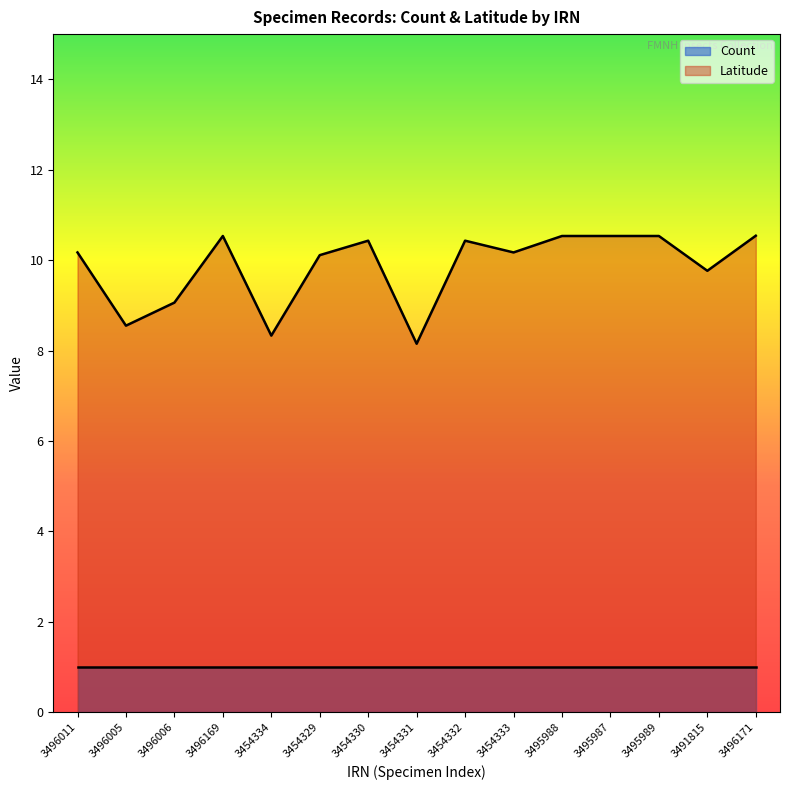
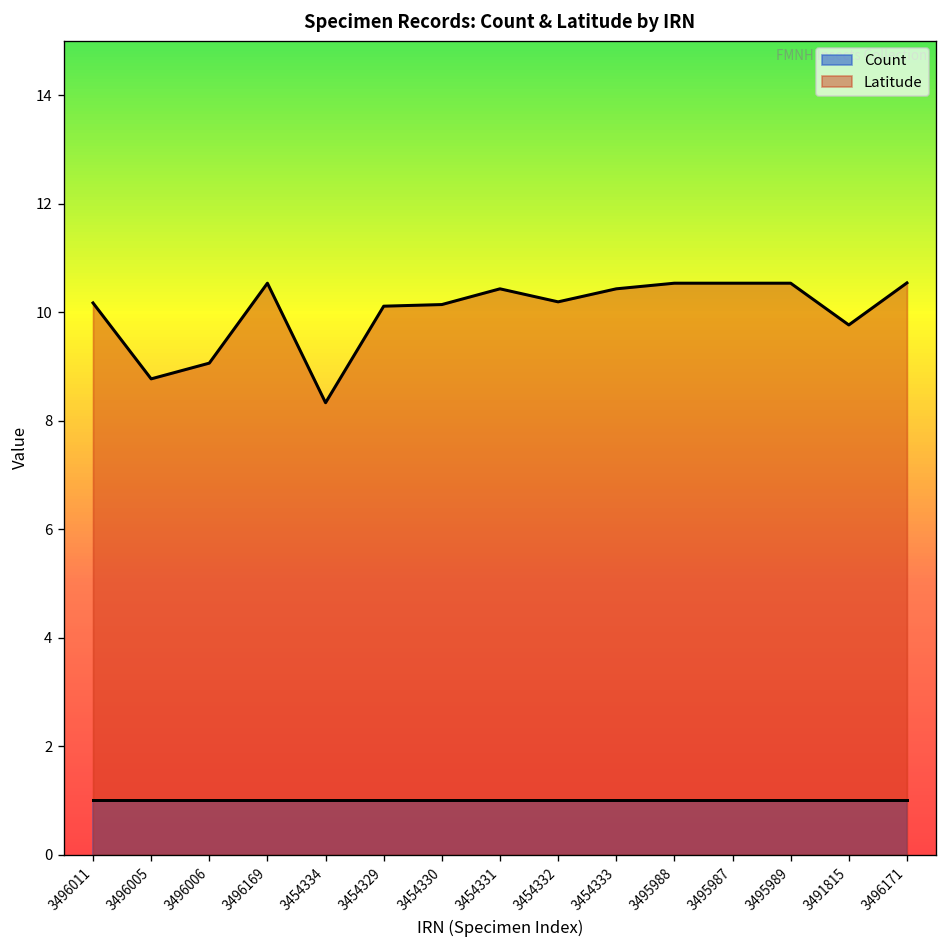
  {
    "Count": {
      "3496011": 1.0,
      "3496005": 1.0,
      "3496006": 1.0,
      "3496169": 1.0,
      "3454334": 1.0,
      "3454329": 1.0,
      "3454330": 1.0,
      "3454331": 1.0,
      "3454332": 1.0,
      "3454333": 1.0,
      "3495988": 1.0,
      "3495987": 1.0,
      "3495989": 1.0,
      "3491815": 1.0,
      "3496171": 1.0
    },
    "Latitude": {
      "3496011": 10.2,
-     "3496005": 8.6,
+     "3496005": 8.8,
      "3496006": 9.1,
      "3496169": 10.5,
      "3454334": 8.3,
      "3454329": 10.1,
-     "3454330": 10.4,
-     "3454331": 8.2,
-     "3454332": 10.4,
-     "3454333": 10.2,
+     "3454330": 10.1,
+     "3454331": 10.4,
+     "3454332": 10.2,
+     "3454333": 10.4,
      "3495988": 10.5,
      "3495987": 10.5,
      "3495989": 10.5,
      "3491815": 9.8,
      "3496171": 10.5
    }
  }
